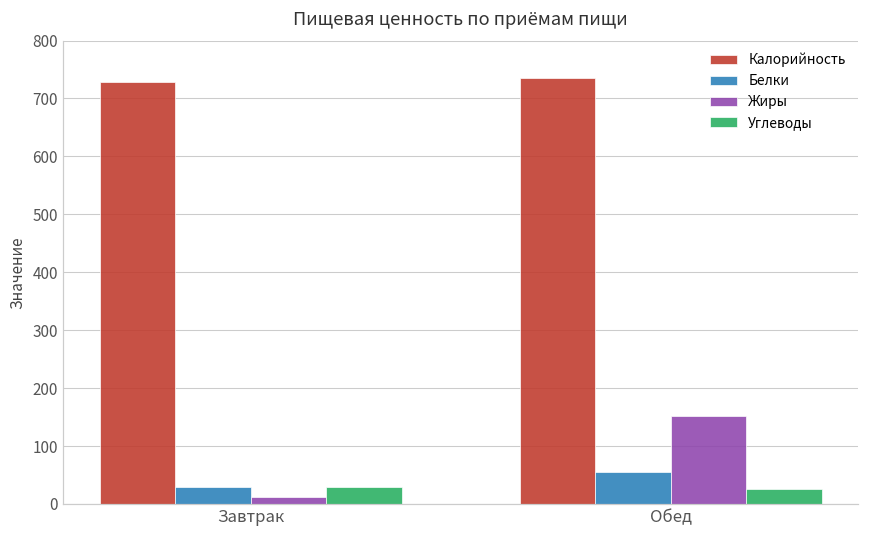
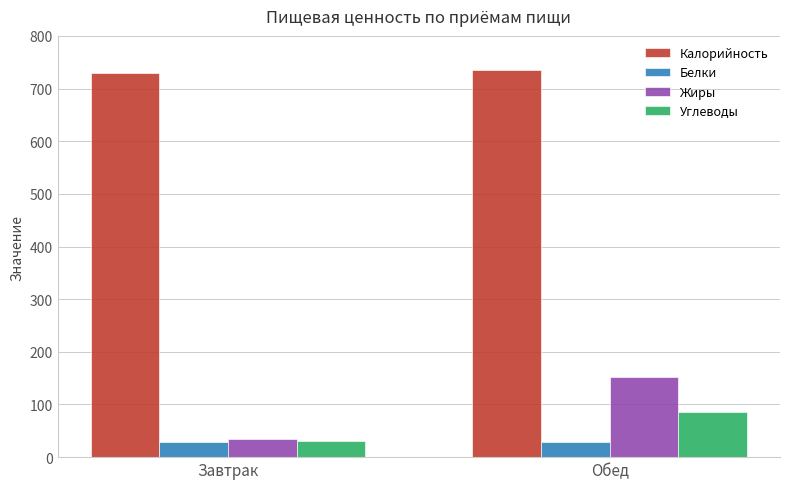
  {
    "Калорийность": {
      "Завтрак": 730,
      "Обед": 740
    },
    "Белки": {
      "Завтрак": 30,
-     "Обед": 60
+     "Обед": 30
    },
    "Жиры": {
-     "Завтрак": 10,
+     "Завтрак": 40,
      "Обед": 150
    },
    "Углеводы": {
      "Завтрак": 30,
-     "Обед": 30
+     "Обед": 90
    }
  }
